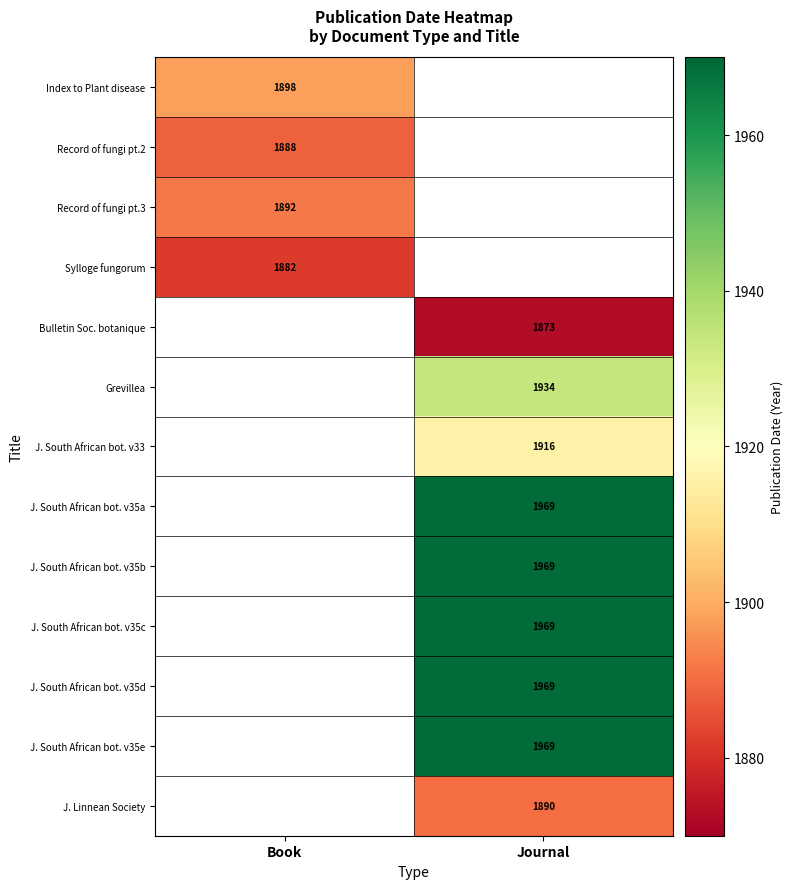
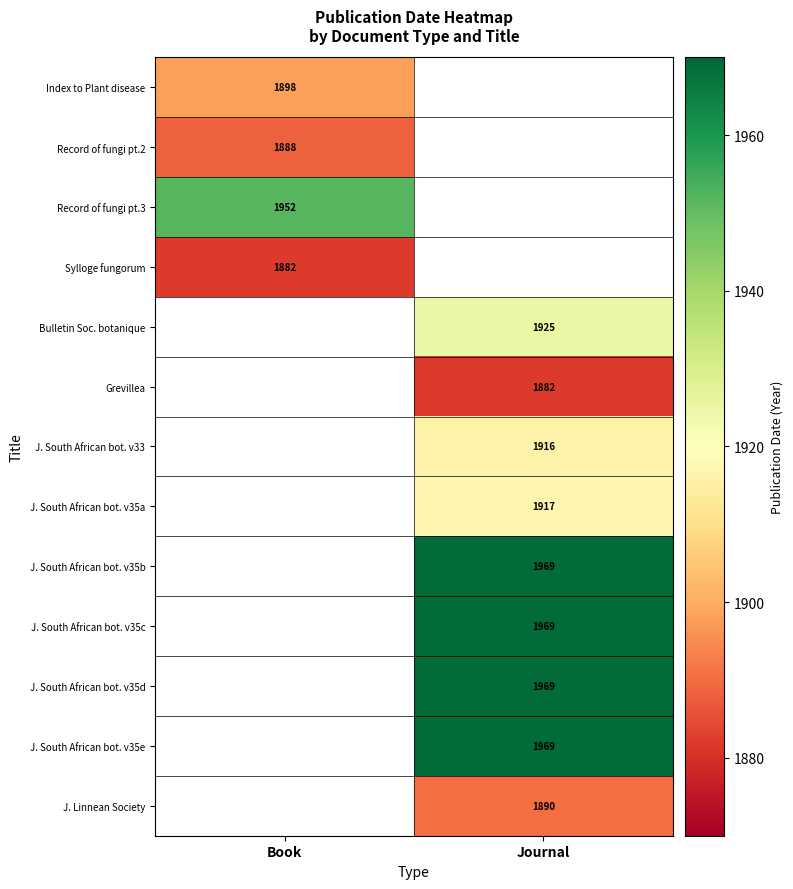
  {
    "Index to Plant disease": {
      "Book": 1898
    },
    "Record of fungi pt.2": {
      "Book": 1888
    },
    "Record of fungi pt.3": {
-     "Book": 1892
+     "Book": 1952
    },
    "Sylloge fungorum": {
      "Book": 1882
    },
    "Bulletin Soc. botanique": {
-     "Journal": 1873
+     "Journal": 1925
    },
    "Grevillea": {
-     "Journal": 1934
+     "Journal": 1882
    },
    "J. South African bot. v33": {
      "Journal": 1916
    },
    "J. South African bot. v35a": {
-     "Journal": 1969
+     "Journal": 1917
    },
    "J. South African bot. v35b": {
      "Journal": 1969
    },
    "J. South African bot. v35c": {
      "Journal": 1969
    },
    "J. South African bot. v35d": {
      "Journal": 1969
    },
    "J. South African bot. v35e": {
      "Journal": 1969
    },
    "J. Linnean Society": {
      "Journal": 1890
    }
  }
